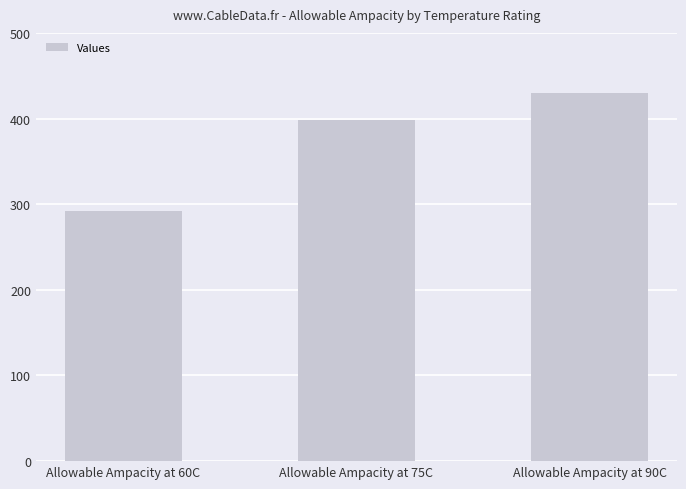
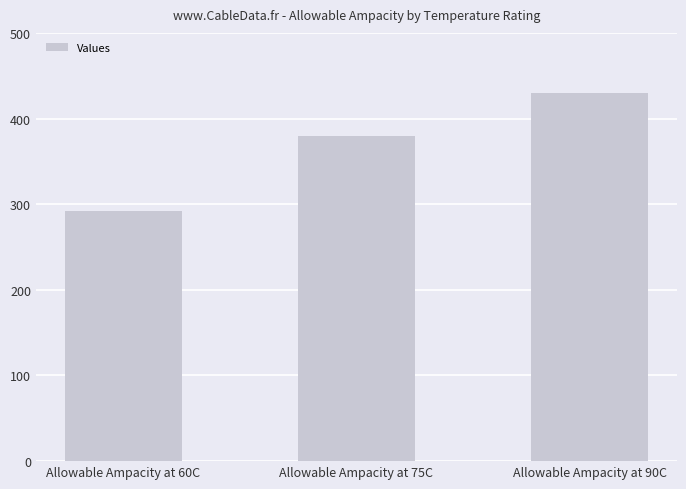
  {
    "Allowable Ampacity at 60C": 290,
-   "Allowable Ampacity at 75C": 400,
+   "Allowable Ampacity at 75C": 380,
    "Allowable Ampacity at 90C": 430
  }
